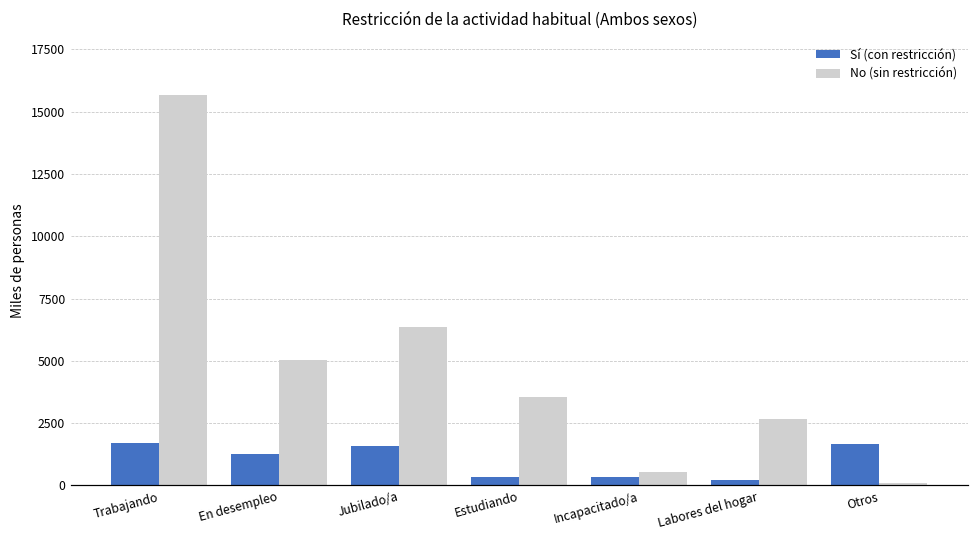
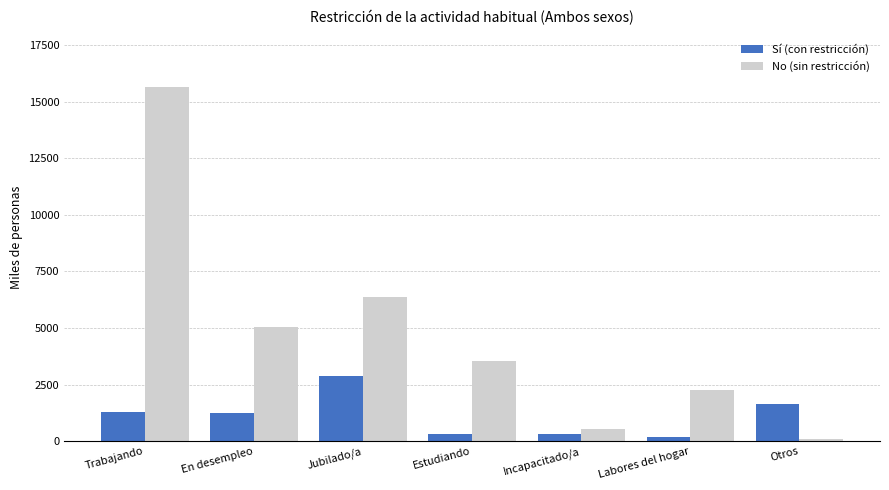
  {
    "Sí (con restricción)": {
-     "Trabajando": 1700,
+     "Trabajando": 1300,
      "En desempleo": 1200,
-     "Jubilado/a": 1600,
+     "Jubilado/a": 2900,
      "Estudiando": 300,
      "Incapacitado/a": 300,
      "Labores del hogar": 200,
      "Otros": 1700
    },
    "No (sin restricción)": {
      "Trabajando": 15700,
      "En desempleo": 5100,
      "Jubilado/a": 6400,
      "Estudiando": 3500,
      "Incapacitado/a": 600,
-     "Labores del hogar": 2700
+     "Labores del hogar": 2300
    }
  }
